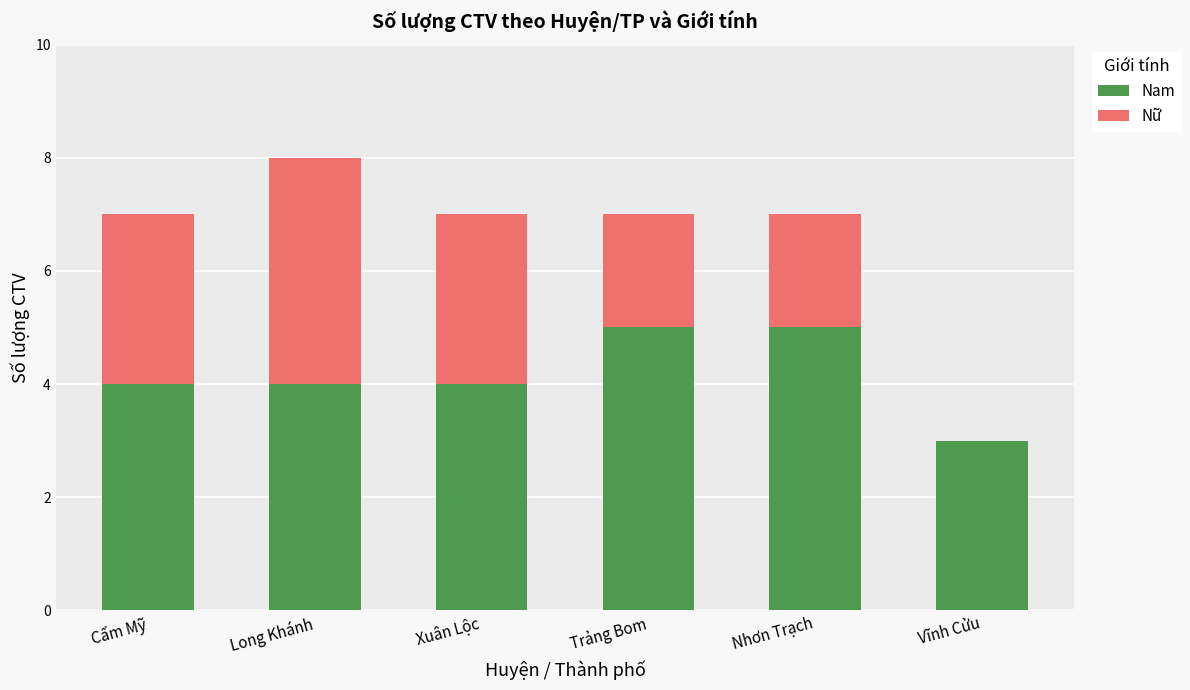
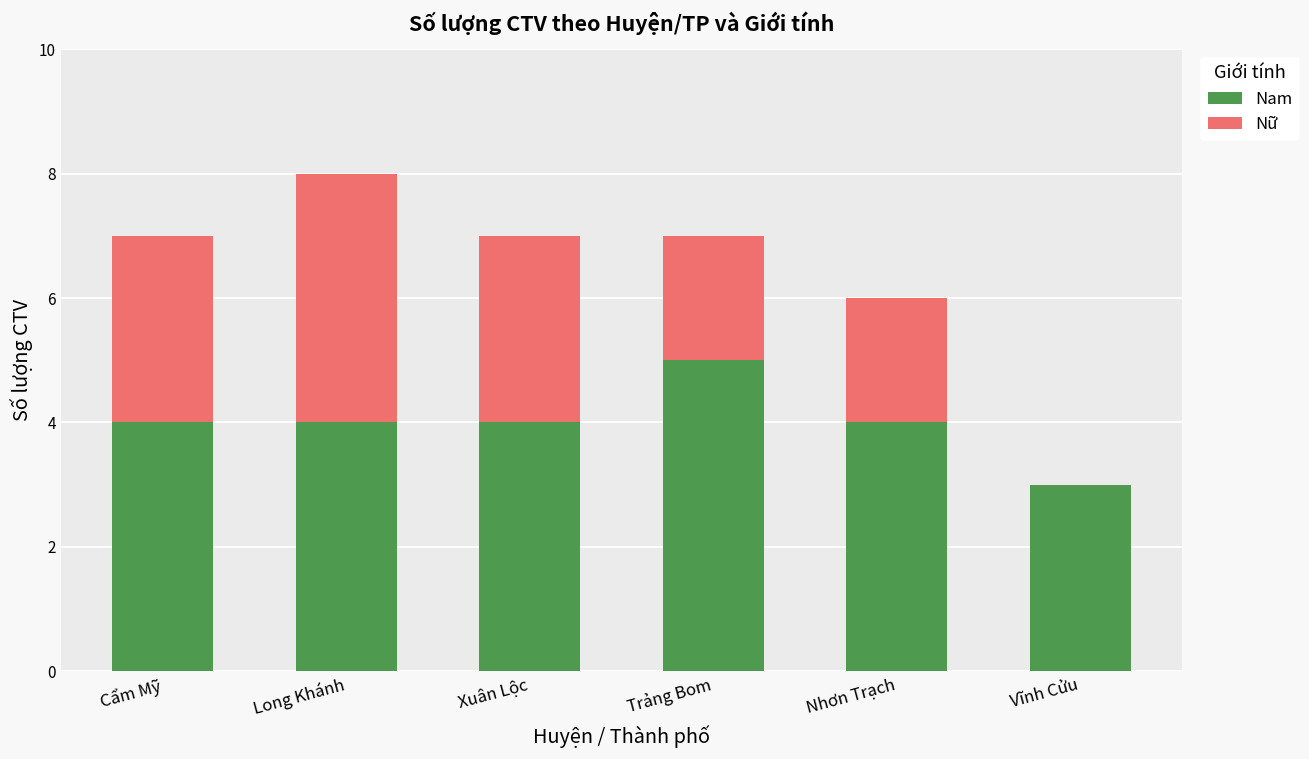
  {
    "Nam": {
      "Cẩm Mỹ": 4,
      "Long Khánh": 4,
      "Xuân Lộc": 4,
      "Trảng Bom": 5,
-     "Nhơn Trạch": 5,
+     "Nhơn Trạch": 4,
      "Vĩnh Cửu": 3
    },
    "Nữ": {
      "Cẩm Mỹ": 3,
      "Long Khánh": 4,
      "Xuân Lộc": 3,
      "Trảng Bom": 2,
      "Nhơn Trạch": 2,
      "Vĩnh Cửu": 0
    }
  }
